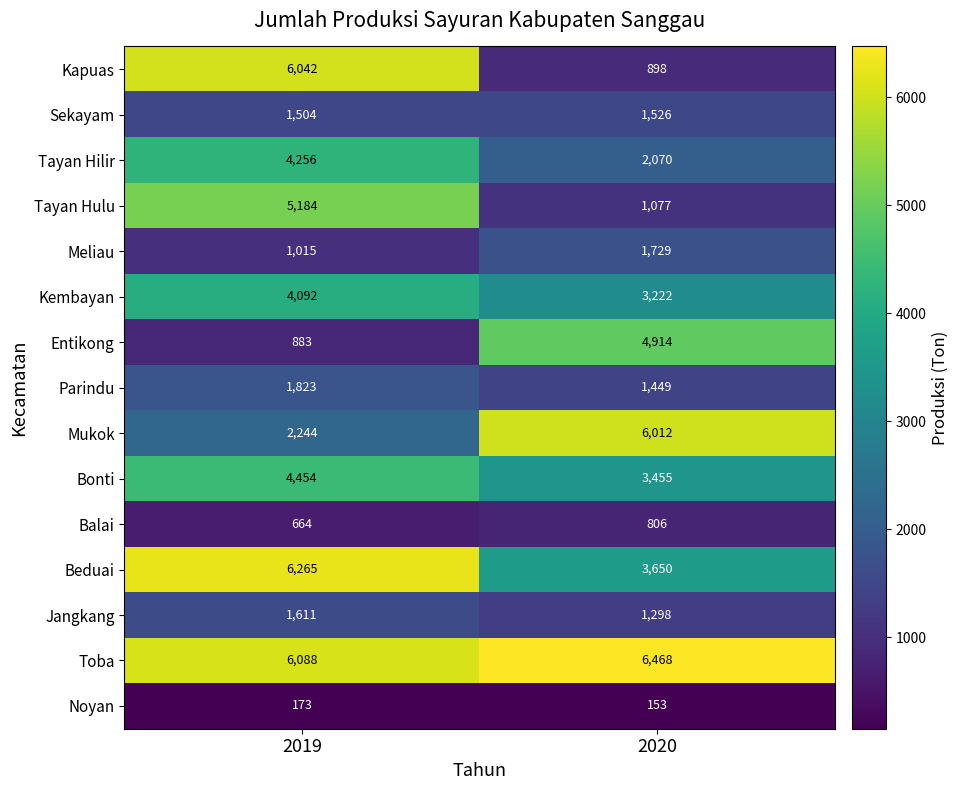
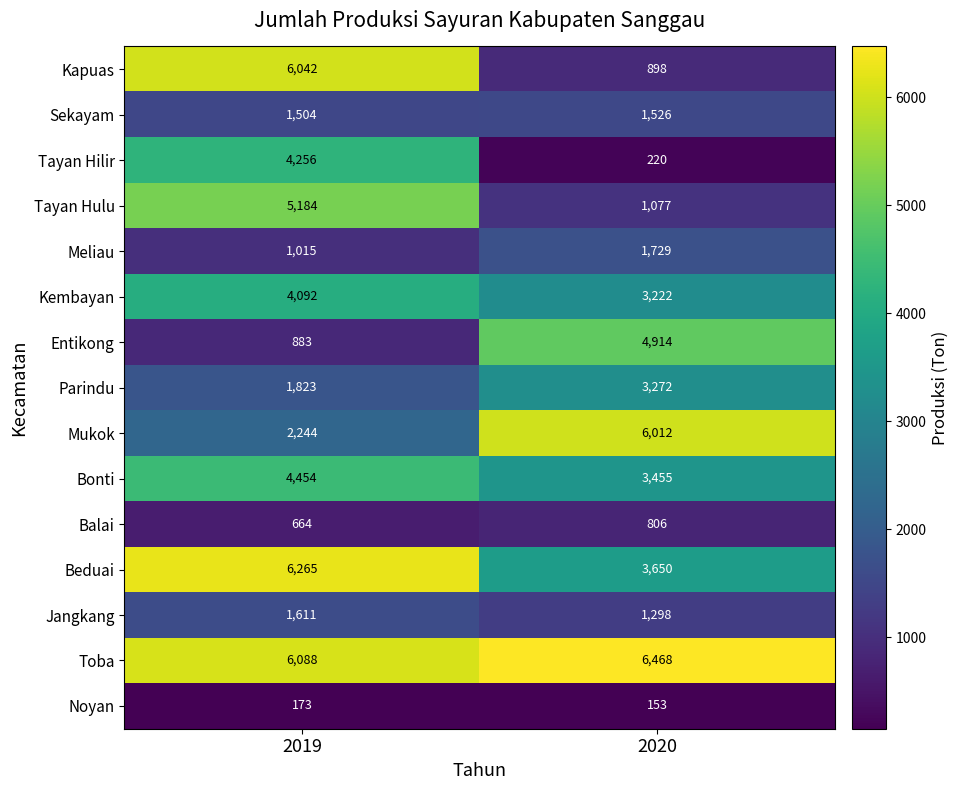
  {
    "Kapuas": {
      "2019": "6,042",
      "2020": "898"
    },
    "Sekayam": {
      "2019": "1,504",
      "2020": "1,526"
    },
    "Tayan Hilir": {
      "2019": "4,256",
-     "2020": "2,070"
+     "2020": "220"
    },
    "Tayan Hulu": {
      "2019": "5,184",
      "2020": "1,077"
    },
    "Meliau": {
      "2019": "1,015",
      "2020": "1,729"
    },
    "Kembayan": {
      "2019": "4,092",
      "2020": "3,222"
    },
    "Entikong": {
      "2019": "883",
      "2020": "4,914"
    },
    "Parindu": {
      "2019": "1,823",
-     "2020": "1,449"
+     "2020": "3,272"
    },
    "Mukok": {
      "2019": "2,244",
      "2020": "6,012"
    },
    "Bonti": {
      "2019": "4,454",
      "2020": "3,455"
    },
    "Balai": {
      "2019": "664",
      "2020": "806"
    },
    "Beduai": {
      "2019": "6,265",
      "2020": "3,650"
    },
    "Jangkang": {
      "2019": "1,611",
      "2020": "1,298"
    },
    "Toba": {
      "2019": "6,088",
      "2020": "6,468"
    },
    "Noyan": {
      "2019": "173",
      "2020": "153"
    }
  }
